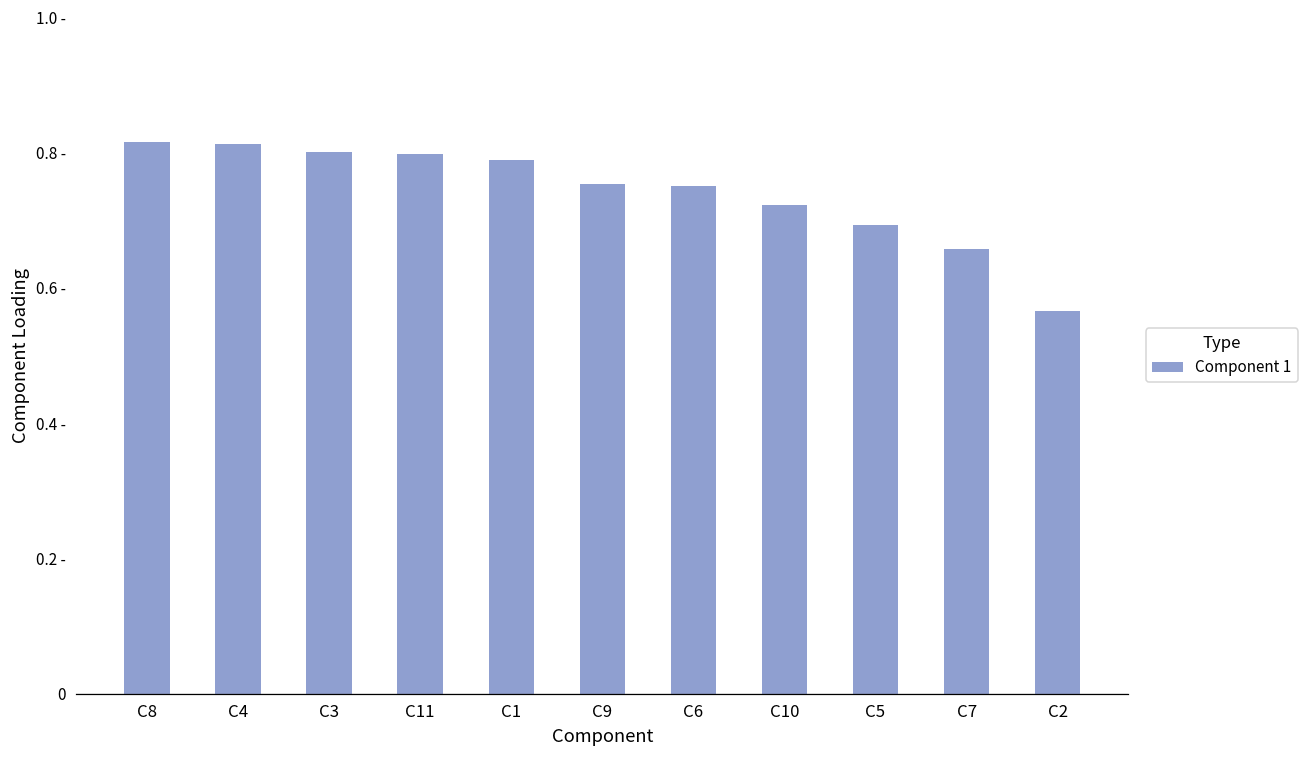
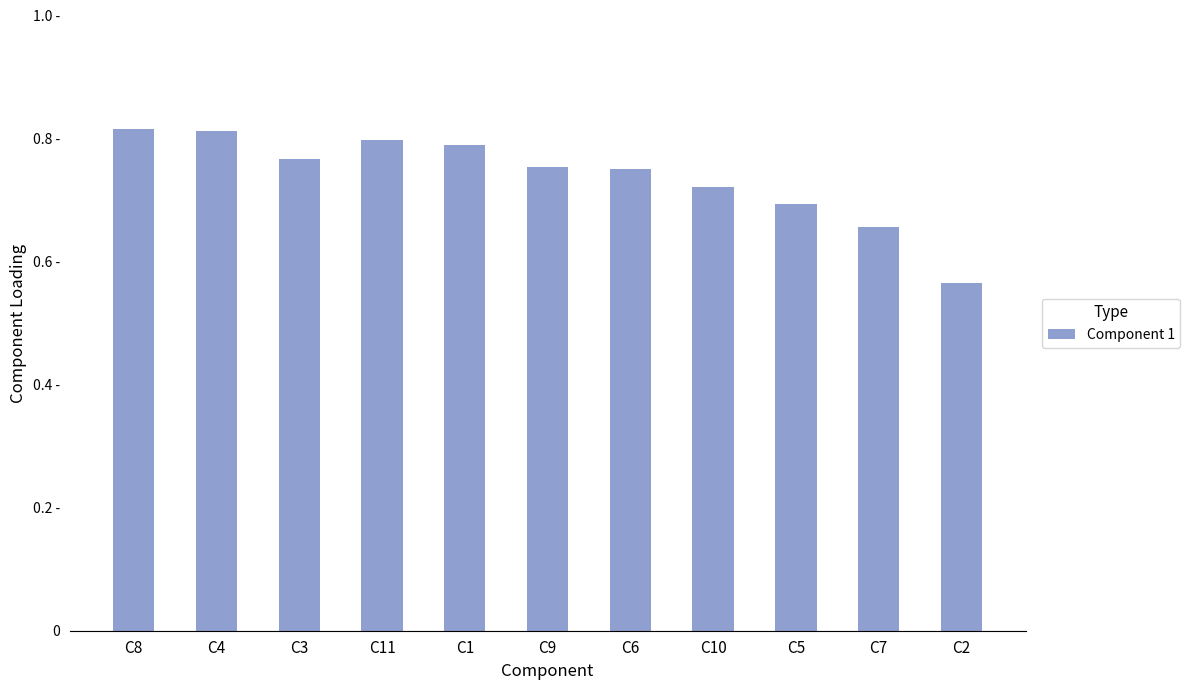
  {
    "C8": "0.82 -",
    "C4": "0.81 -",
-   "C3": "0.80 -",
+   "C3": "0.77 -",
    "C11": "0.80 -",
    "C1": "0.79 -",
    "C9": "0.75 -",
    "C6": "0.75 -",
    "C10": "0.72 -",
    "C5": "0.69 -",
    "C7": "0.66 -",
    "C2": "0.57 -"
  }
